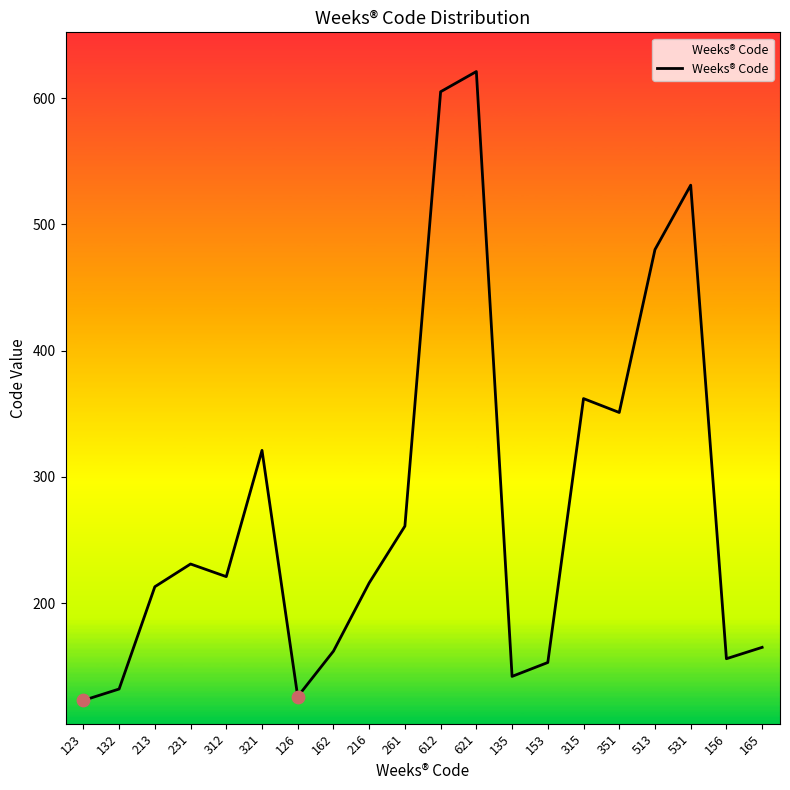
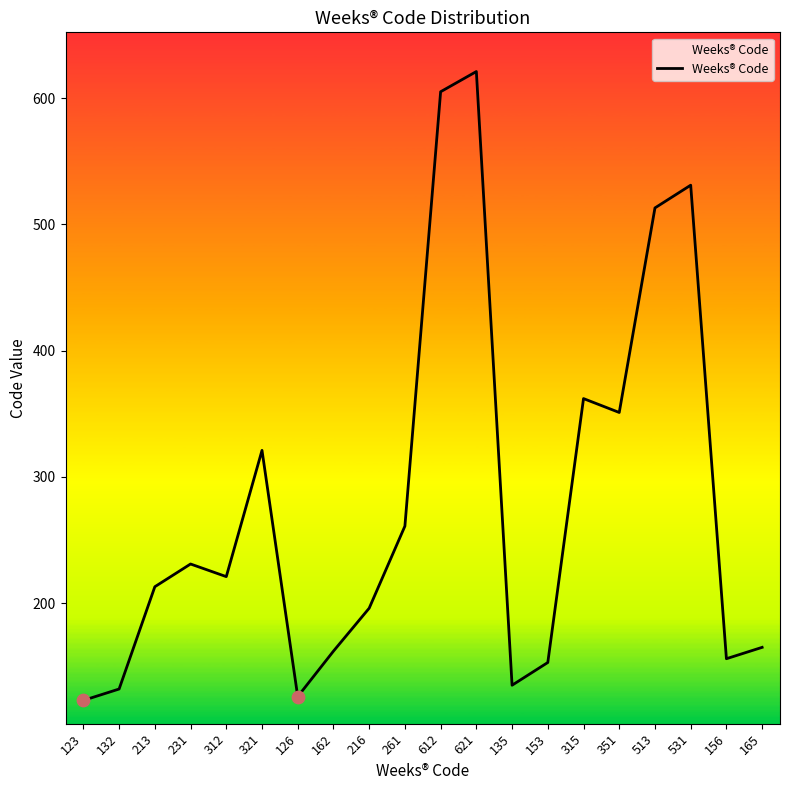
  {
    "Weeks® Code": {
      "132": 132,
      "213": 213,
      "231": 231,
      "312": 221,
      "321": 321,
      "162": 162,
-     "216": 216,
+     "216": 196,
      "261": 261,
      "612": 605,
      "621": 621,
-     "135": 142,
+     "135": 135,
      "153": 153,
      "315": 362,
      "351": 351,
-     "513": 480,
+     "513": 513,
      "531": 531,
      "156": 156,
      "165": 165
    }
  }
